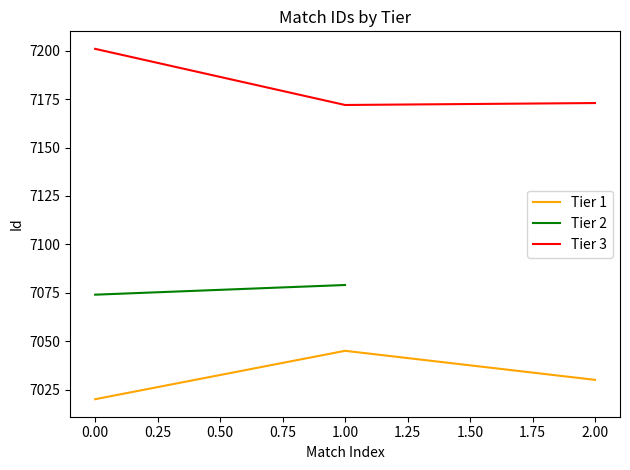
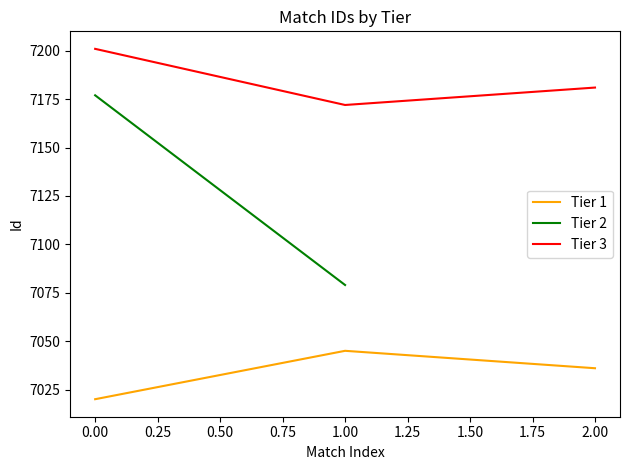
  {
    "Tier 1": {
      "0.00": 7020,
      "1.00": 7045,
-     "2.00": 7030
+     "2.00": 7036
    },
    "Tier 2": {
-     "0.00": 7074,
+     "0.00": 7177,
      "1.00": 7079
    },
    "Tier 3": {
      "0.00": 7201,
      "1.00": 7172,
-     "2.00": 7173
+     "2.00": 7181
    }
  }
